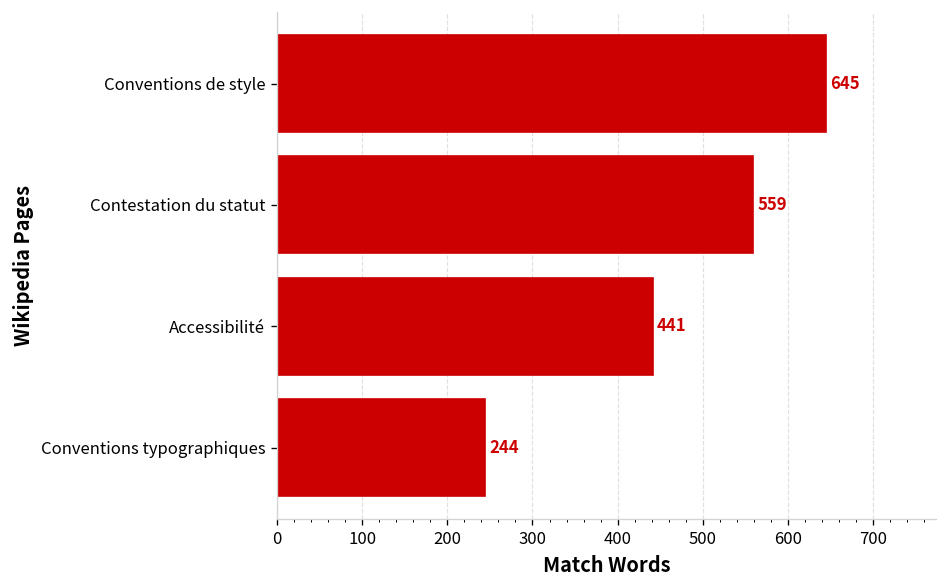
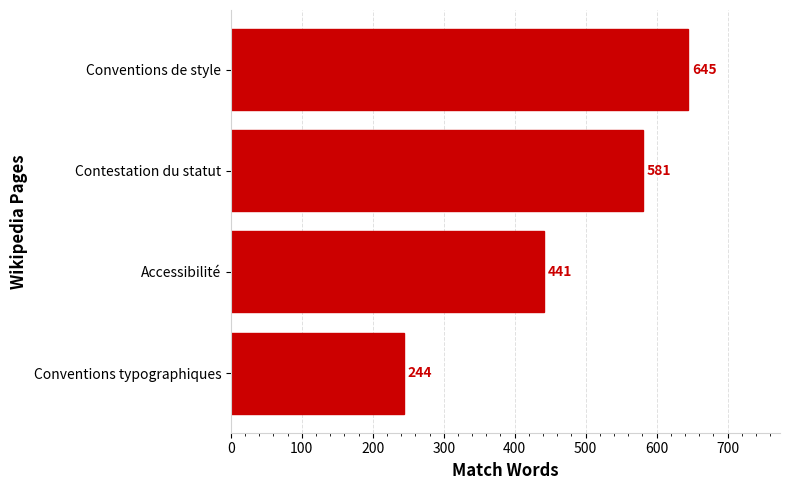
  {
    "Conventions de style": 645,
-   "Contestation du statut": 559,
+   "Contestation du statut": 581,
    "Accessibilité": 441,
    "Conventions typographiques": 244
  }
